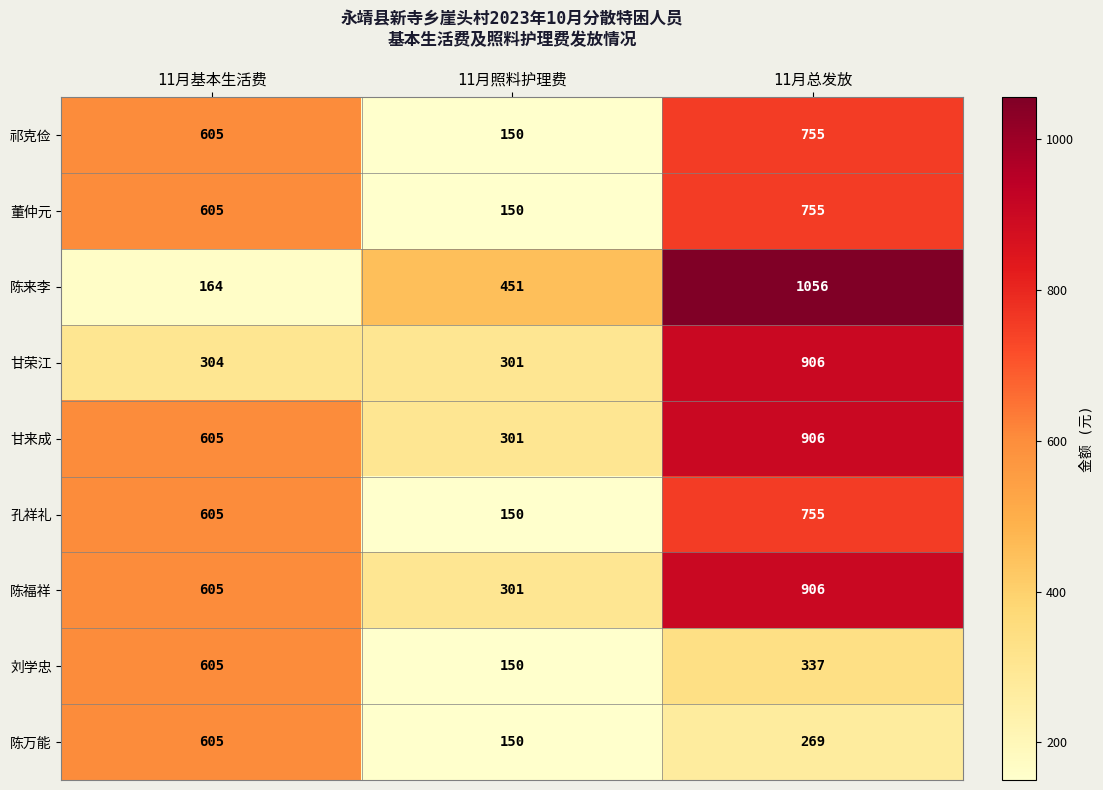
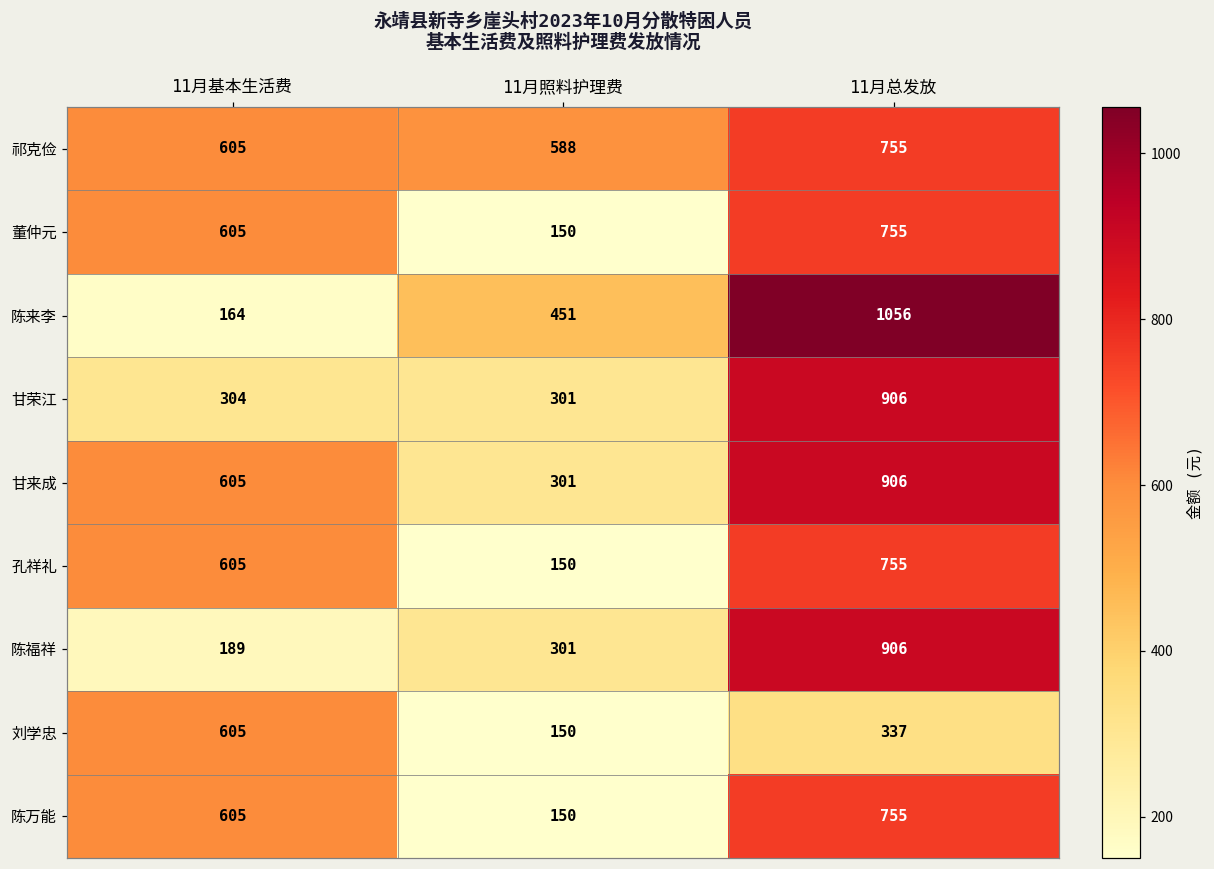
  {
    "祁克俭": {
      "11月基本生活费": 605,
-     "11月照料护理费": 150,
+     "11月照料护理费": 588,
      "11月总发放": 755
    },
    "董仲元": {
      "11月基本生活费": 605,
      "11月照料护理费": 150,
      "11月总发放": 755
    },
    "陈来李": {
      "11月基本生活费": 164,
      "11月照料护理费": 451,
      "11月总发放": 1056
    },
    "甘荣江": {
      "11月基本生活费": 304,
      "11月照料护理费": 301,
      "11月总发放": 906
    },
    "甘来成": {
      "11月基本生活费": 605,
      "11月照料护理费": 301,
      "11月总发放": 906
    },
    "孔祥礼": {
      "11月基本生活费": 605,
      "11月照料护理费": 150,
      "11月总发放": 755
    },
    "陈福祥": {
-     "11月基本生活费": 605,
+     "11月基本生活费": 189,
      "11月照料护理费": 301,
      "11月总发放": 906
    },
    "刘学忠": {
      "11月基本生活费": 605,
      "11月照料护理费": 150,
      "11月总发放": 337
    },
    "陈万能": {
      "11月基本生活费": 605,
      "11月照料护理费": 150,
-     "11月总发放": 269
+     "11月总发放": 755
    }
  }
